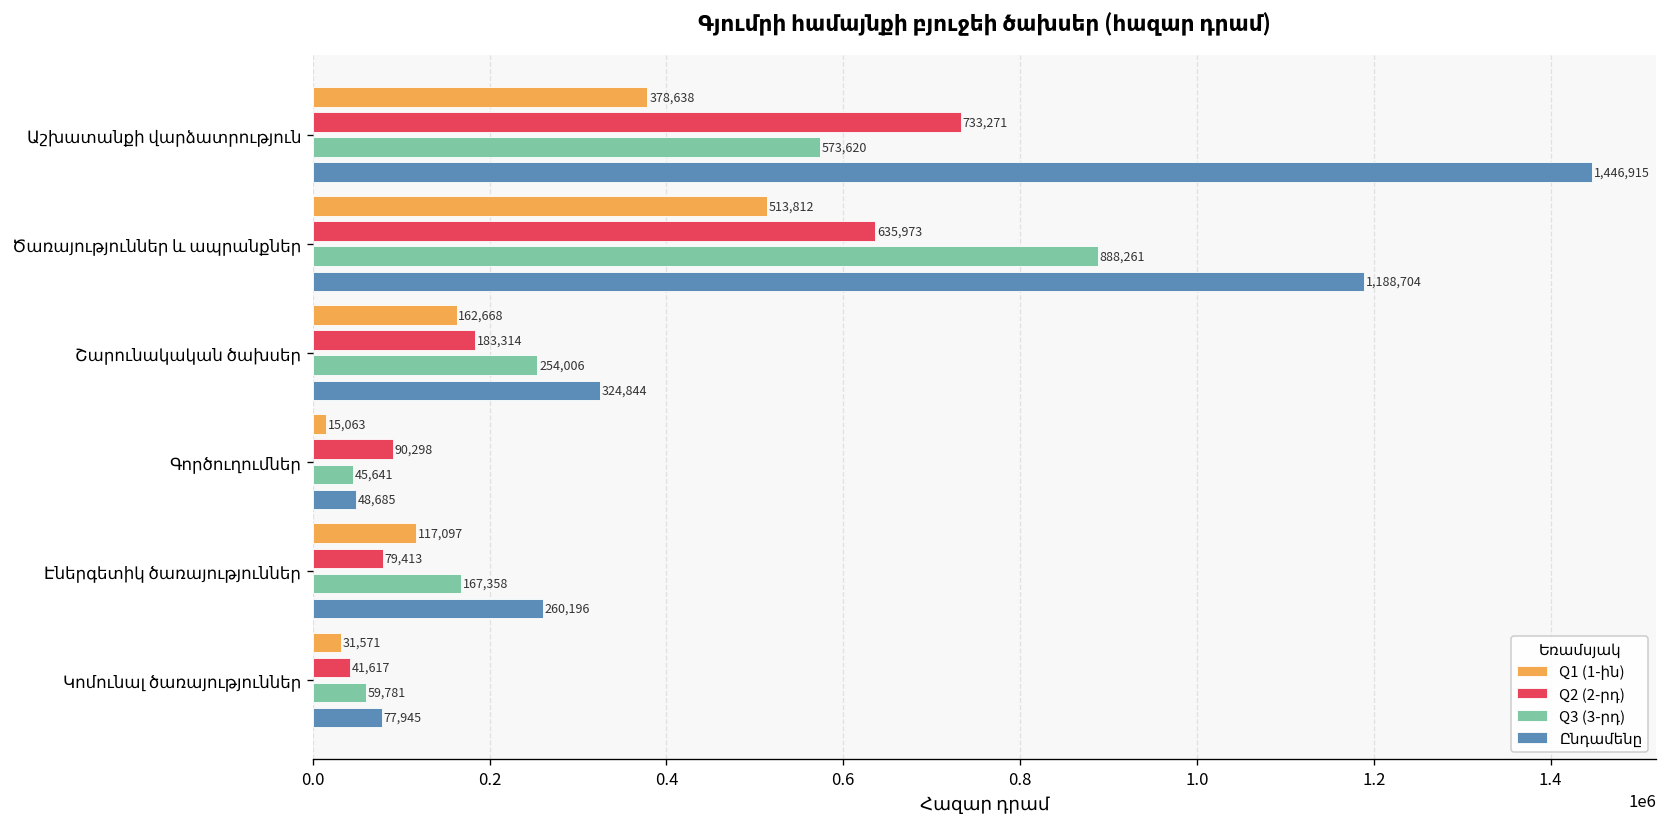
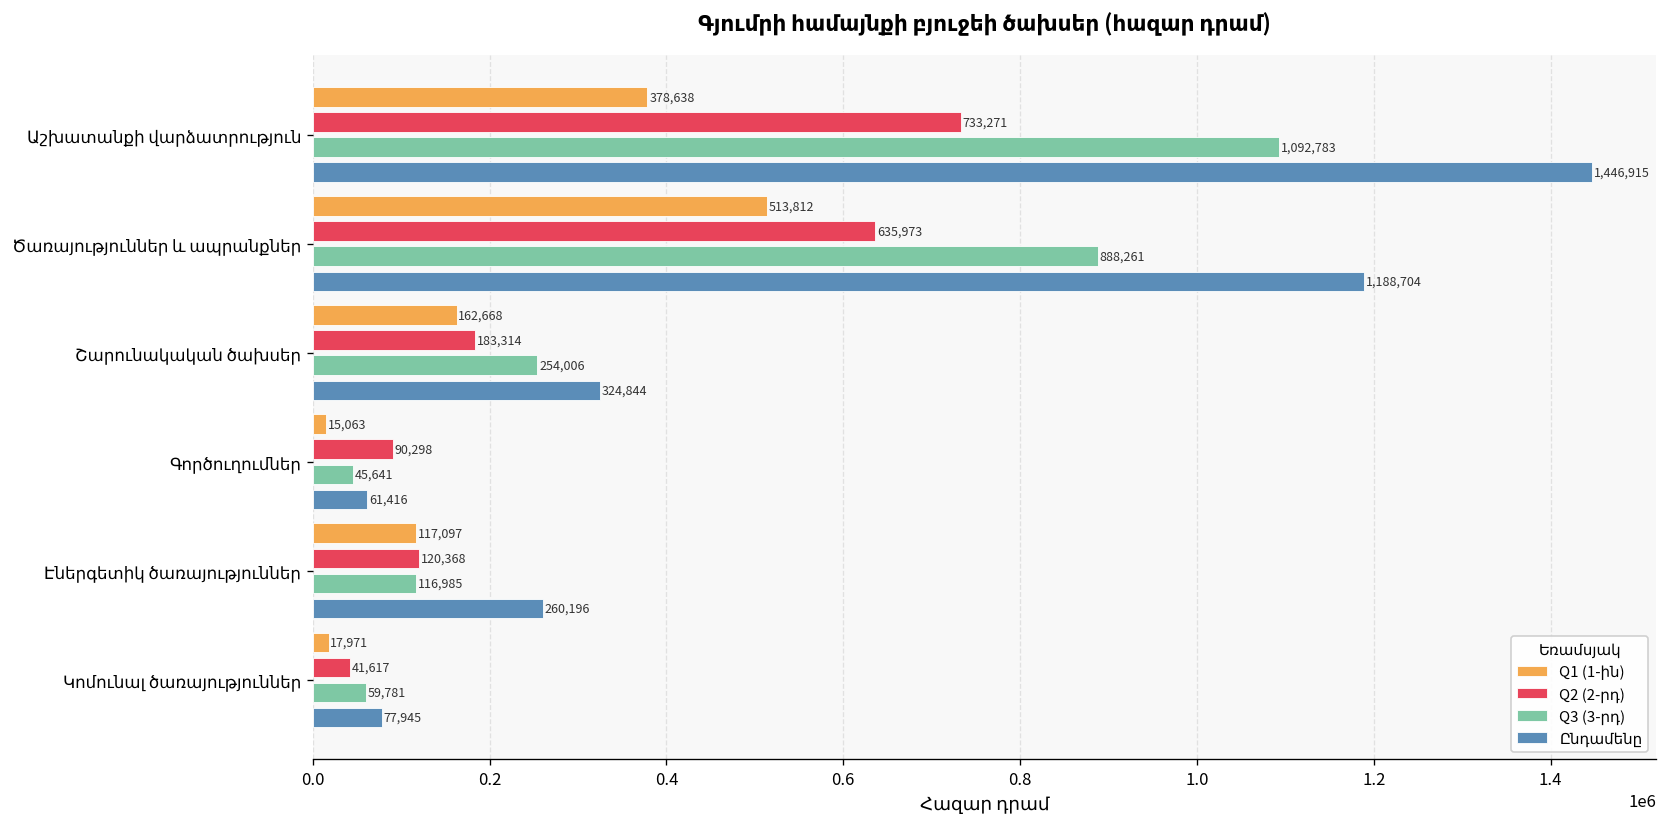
  {
    "Q1 (1-ին)": {
      "Աշխատանքի վարձատրություն": "378,638",
      "Ծառայություններ և ապրանքներ": "513,812",
      "Շարունակական ծախսեր": "162,668",
      "Գործուղումներ": "15,063",
      "Էներգետիկ ծառայություններ": "117,097",
-     "Կոմունալ ծառայություններ": "31,571"
+     "Կոմունալ ծառայություններ": "17,971"
    },
    "Q2 (2-րդ)": {
      "Աշխատանքի վարձատրություն": "733,271",
      "Ծառայություններ և ապրանքներ": "635,973",
      "Շարունակական ծախսեր": "183,314",
      "Գործուղումներ": "90,298",
-     "Էներգետիկ ծառայություններ": "79,413",
+     "Էներգետիկ ծառայություններ": "120,368",
      "Կոմունալ ծառայություններ": "41,617"
    },
    "Q3 (3-րդ)": {
-     "Աշխատանքի վարձատրություն": "573,620",
+     "Աշխատանքի վարձատրություն": "1,092,783",
      "Ծառայություններ և ապրանքներ": "888,261",
      "Շարունակական ծախսեր": "254,006",
      "Գործուղումներ": "45,641",
-     "Էներգետիկ ծառայություններ": "167,358",
+     "Էներգետիկ ծառայություններ": "116,985",
      "Կոմունալ ծառայություններ": "59,781"
    },
    "Ընդամենը": {
      "Աշխատանքի վարձատրություն": "1,446,915",
      "Ծառայություններ և ապրանքներ": "1,188,704",
      "Շարունակական ծախսեր": "324,844",
-     "Գործուղումներ": "48,685",
+     "Գործուղումներ": "61,416",
      "Էներգետիկ ծառայություններ": "260,196",
      "Կոմունալ ծառայություններ": "77,945"
    }
  }
